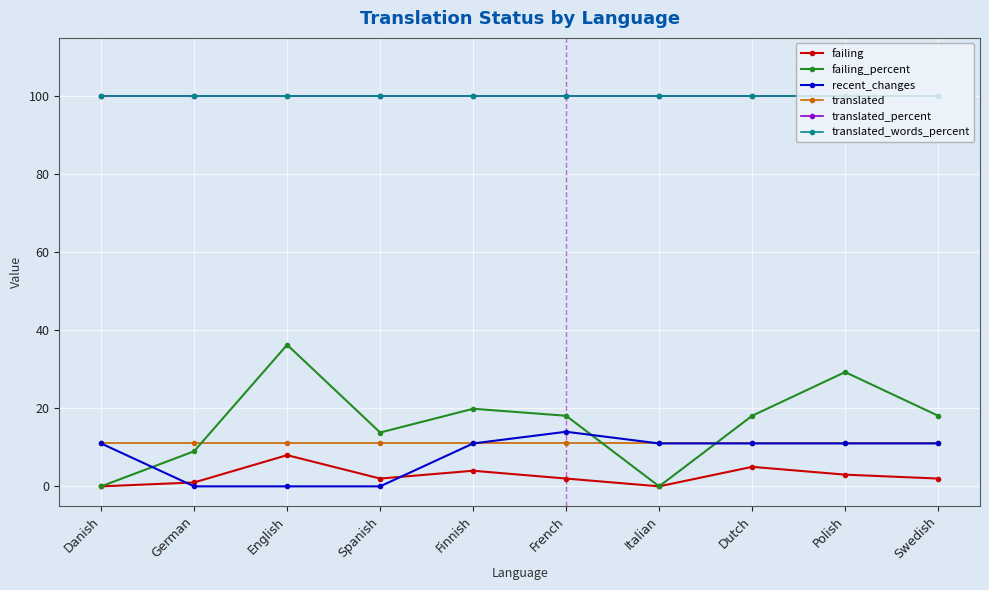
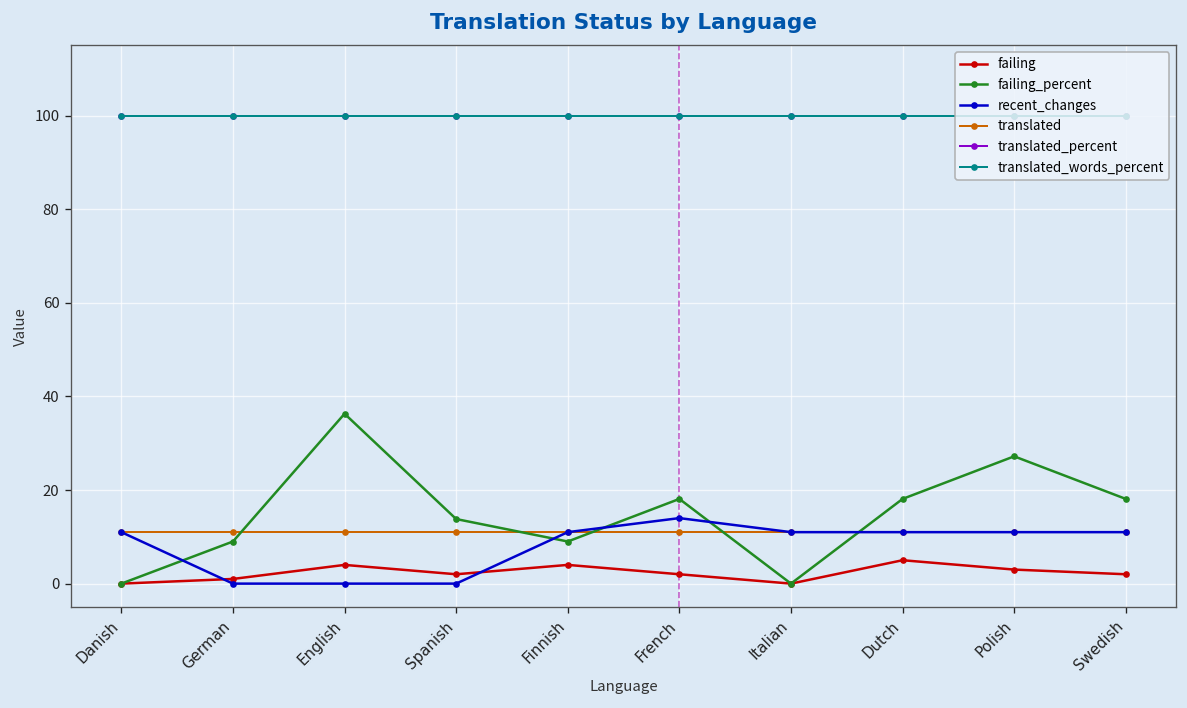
  {
    "failing": {
      "German": 1,
-     "English": 8,
+     "English": 4,
      "Spanish": 2,
      "Finnish": 4,
      "French": 2,
      "Dutch": 5,
      "Polish": 3,
      "Swedish": 2
    },
    "failing_percent": {
      "German": 9,
      "English": 36,
      "Spanish": 14,
-     "Finnish": 20,
+     "Finnish": 9,
      "French": 18,
      "Dutch": 18,
-     "Polish": 29,
+     "Polish": 27,
      "Swedish": 18
    },
    "recent_changes": {
      "German": 0,
      "English": 0,
      "Spanish": 0,
      "French": 14
    },
    "translated": {
      "German": 11,
      "English": 11,
      "Spanish": 11,
      "French": 11
    },
    "translated_words_percent": {
      "Danish": 100,
      "German": 100,
      "English": 100,
      "Spanish": 100,
      "Finnish": 100,
      "French": 100,
      "Italian": 100,
      "Dutch": 100
    }
  }
